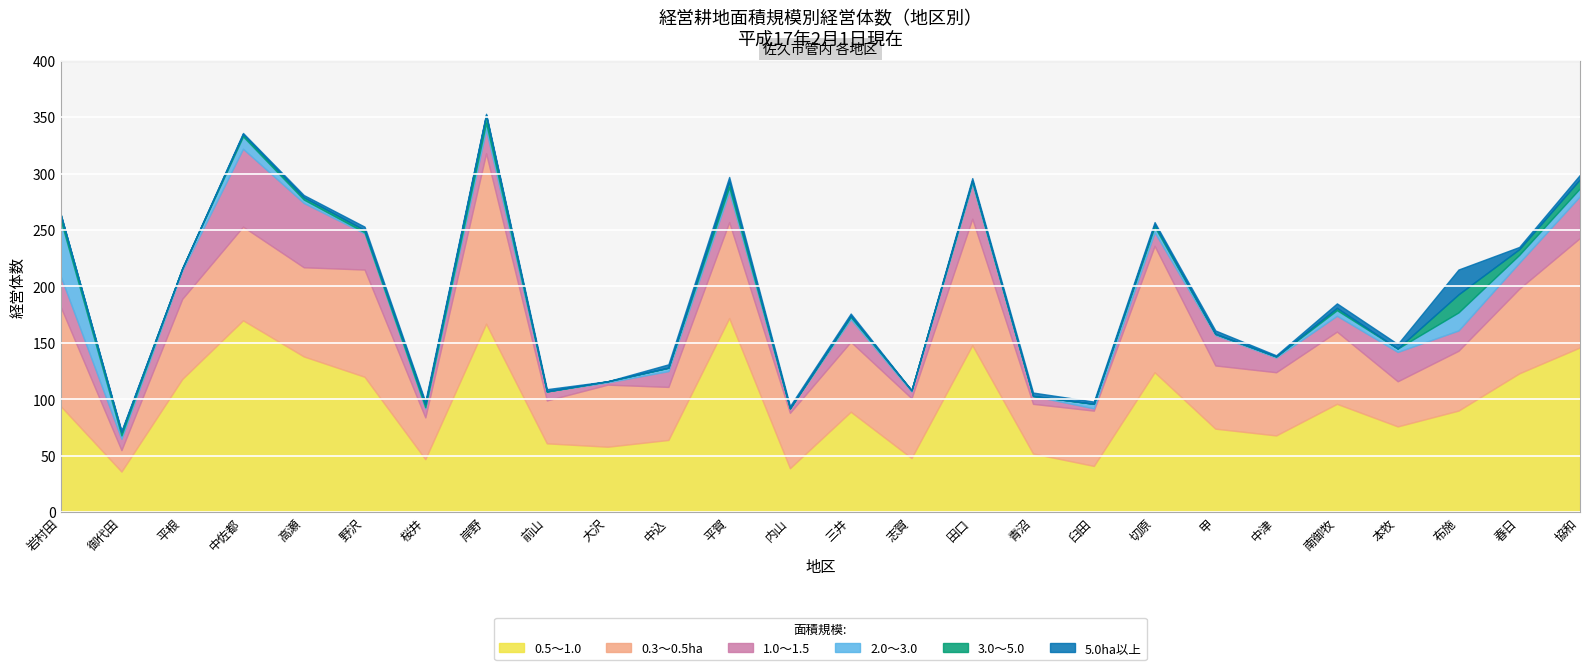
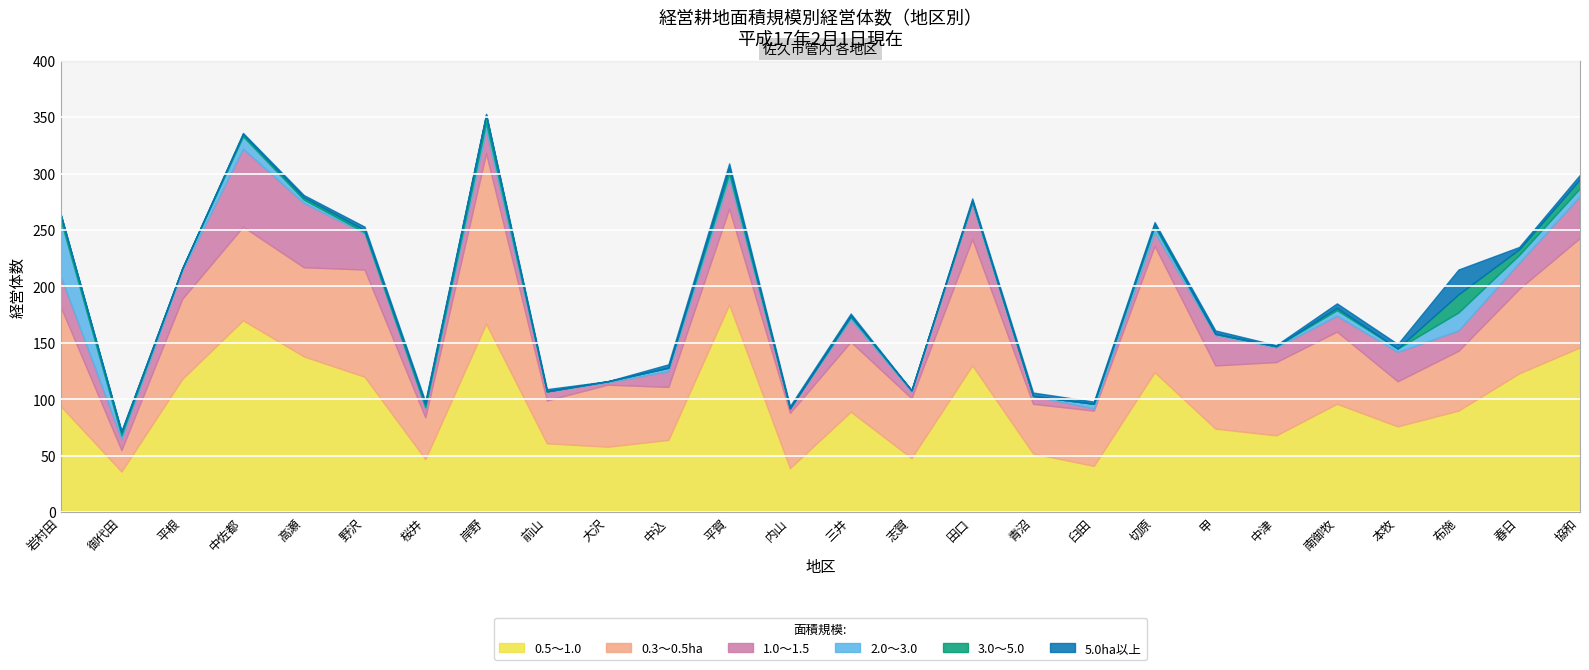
  {
    "0.5～1.0": {
      "岩村田": 94,
      "御代田": 36,
      "平根": 118,
      "中佐都": 170,
      "高瀬": 138,
      "野沢": 120,
      "桜井": 47,
      "岸野": 167,
      "前山": 61,
      "大沢": 58,
      "中込": 64,
-     "平賀": 172,
+     "平賀": 184,
      "内山": 39,
      "三井": 89,
      "志賀": 48,
-     "田口": 148,
+     "田口": 130,
      "青沼": 52,
      "臼田": 41,
      "切原": 124,
      "甲": 74,
      "中津": 68,
      "南御牧": 96,
      "本牧": 76,
      "布施": 90,
      "春日": 123,
      "協和": 146
    },
    "0.3～0.5ha": {
      "岩村田": 88,
      "御代田": 19,
      "平根": 71,
      "中佐都": 83,
      "高瀬": 79,
      "野沢": 95,
      "桜井": 37,
      "岸野": 151,
      "前山": 38,
      "中込": 47,
      "平賀": 85,
      "内山": 49,
      "三井": 62,
      "志賀": 53,
      "田口": 112,
      "青沼": 44,
      "切原": 112,
      "甲": 56,
-     "中津": 56,
+     "中津": 65,
      "南御牧": 64,
      "本牧": 40,
      "布施": 53,
      "春日": 75,
      "協和": 97
    },
    "1.0～1.5": {
      "岩村田": 27,
      "御代田": 10,
      "中佐都": 69,
      "高瀬": 57,
      "岸野": 21,
      "中込": 14,
      "平賀": 27,
      "切原": 12,
      "南御牧": 14,
      "本牧": 26,
      "布施": 18,
      "春日": 23,
      "協和": 37
    },
    "2.0～3.0": {
      "岩村田": 50,
      "御代田": 3,
      "岸野": 6,
      "平賀": 4,
      "布施": 16,
      "春日": 7,
      "協和": 7
    },
    "3.0～5.0": {
      "平賀": 5,
      "布施": 16,
      "協和": 8
    },
    "5.0ha以上": {
      "野沢": 3,
      "中込": 3,
      "平賀": 4,
      "青沼": 3,
      "甲": 3,
      "南御牧": 4,
      "本牧": 4,
      "布施": 22,
      "協和": 4
    }
  }
